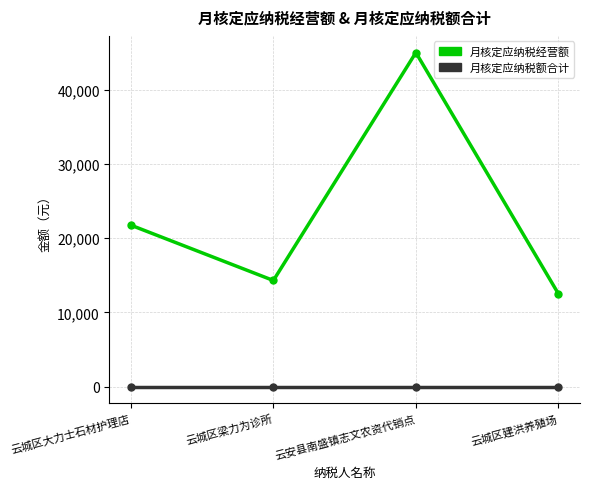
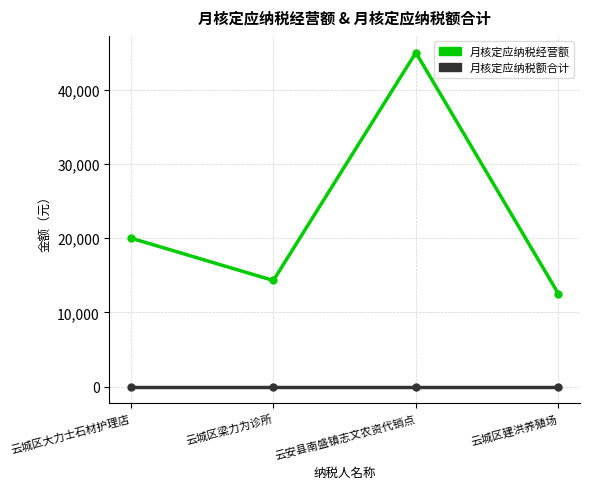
  {
    "月核定应纳税经营额": {
-     "云城区大力士石材护理店": "22,000",
+     "云城区大力士石材护理店": "20,000",
      "云城区梁力为诊所": "14,000",
      "云安县南盛镇志文农资代销点": "45,000",
      "云城区建洪养殖场": "13,000"
    },
    "月核定应纳税额合计": {
      "云城区大力士石材护理店": "0",
      "云城区梁力为诊所": "0",
      "云安县南盛镇志文农资代销点": "0",
      "云城区建洪养殖场": "0"
    }
  }
